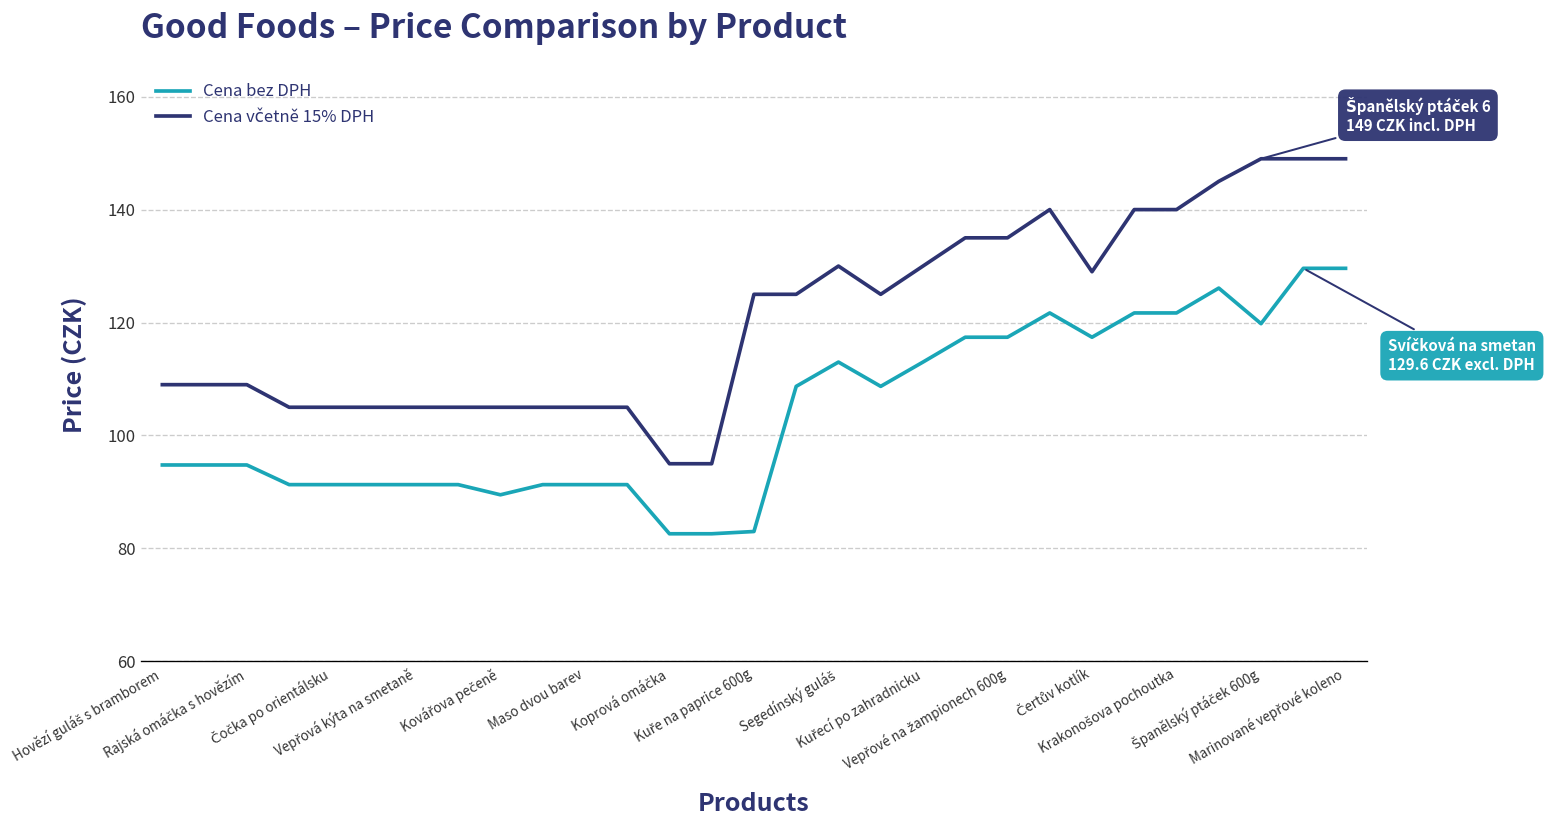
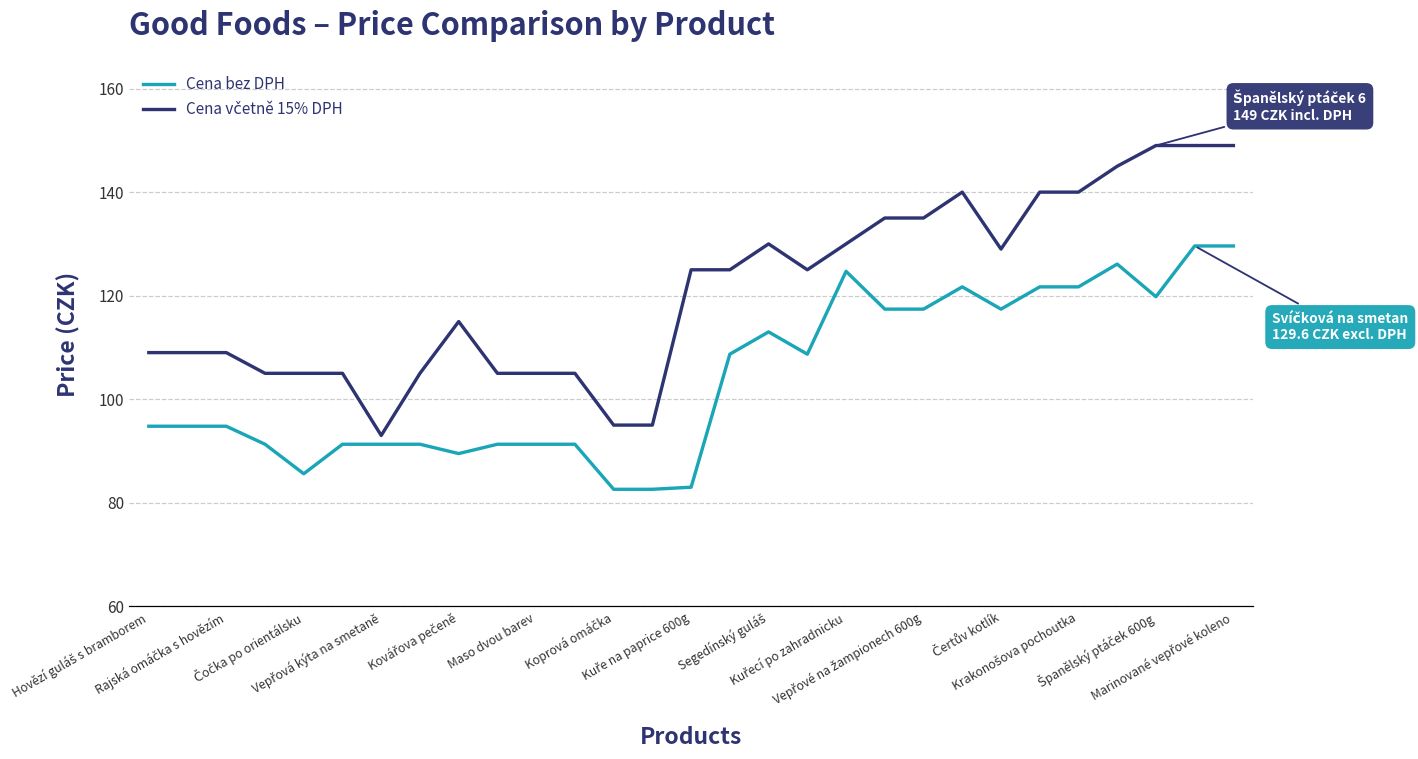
  {
    "Cena bez DPH": {
      "Hovězí guláš s bramborem": 95,
      "Rajská omáčka s hovězím": 95,
-     "Čočka po orientálsku": 91,
+     "Čočka po orientálsku": 86,
      "Vepřová kýta na smetaně": 91,
      "Kovářova pečeně": 90,
      "Maso dvou barev": 91,
      "Koprová omáčka": 83,
      "Kuře na paprice 600g": 83,
      "Segedínský guláš": 113,
-     "Kuřecí po zahradnicku": 113,
+     "Kuřecí po zahradnicku": 125,
      "Vepřové na žampionech 600g": 117,
      "Čertův kotlík": 117,
      "Krakonošova pochoutka": 122,
      "Španělský ptáček 600g": 120,
      "Marinované vepřové koleno": 130
    },
    "Cena včetně 15% DPH": {
      "Hovězí guláš s bramborem": 109,
      "Rajská omáčka s hovězím": 109,
      "Čočka po orientálsku": 105,
-     "Vepřová kýta na smetaně": 105,
-     "Kovářova pečeně": 105,
+     "Vepřová kýta na smetaně": 93,
+     "Kovářova pečeně": 115,
      "Maso dvou barev": 105,
      "Koprová omáčka": 95,
      "Kuře na paprice 600g": 125,
      "Segedínský guláš": 130,
      "Kuřecí po zahradnicku": 130,
      "Vepřové na žampionech 600g": 135,
      "Čertův kotlík": 129,
      "Krakonošova pochoutka": 140,
      "Španělský ptáček 600g": 149
    }
  }
